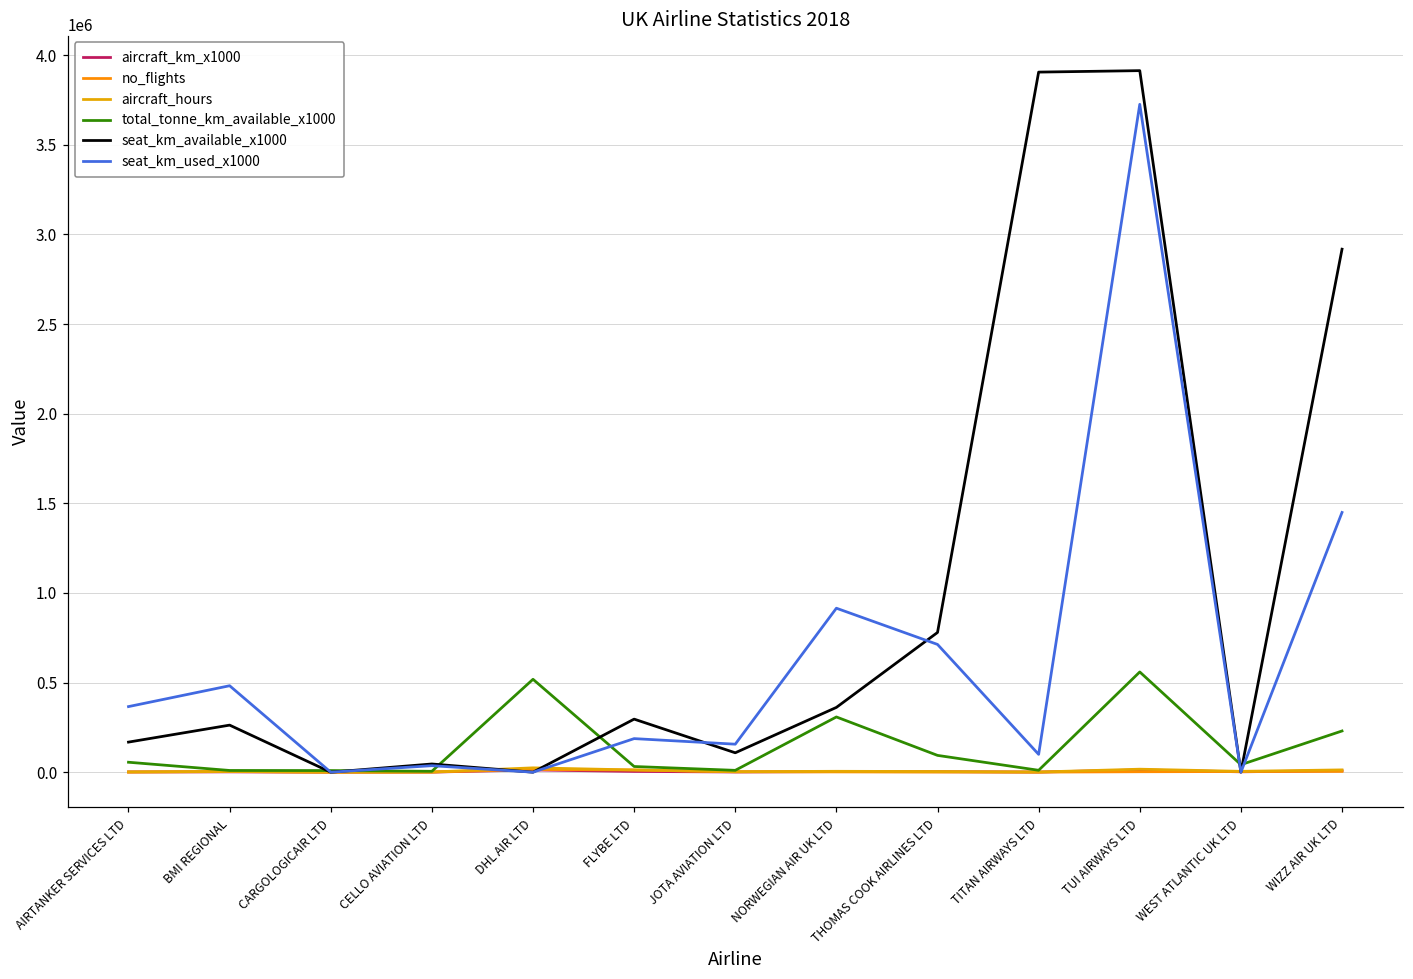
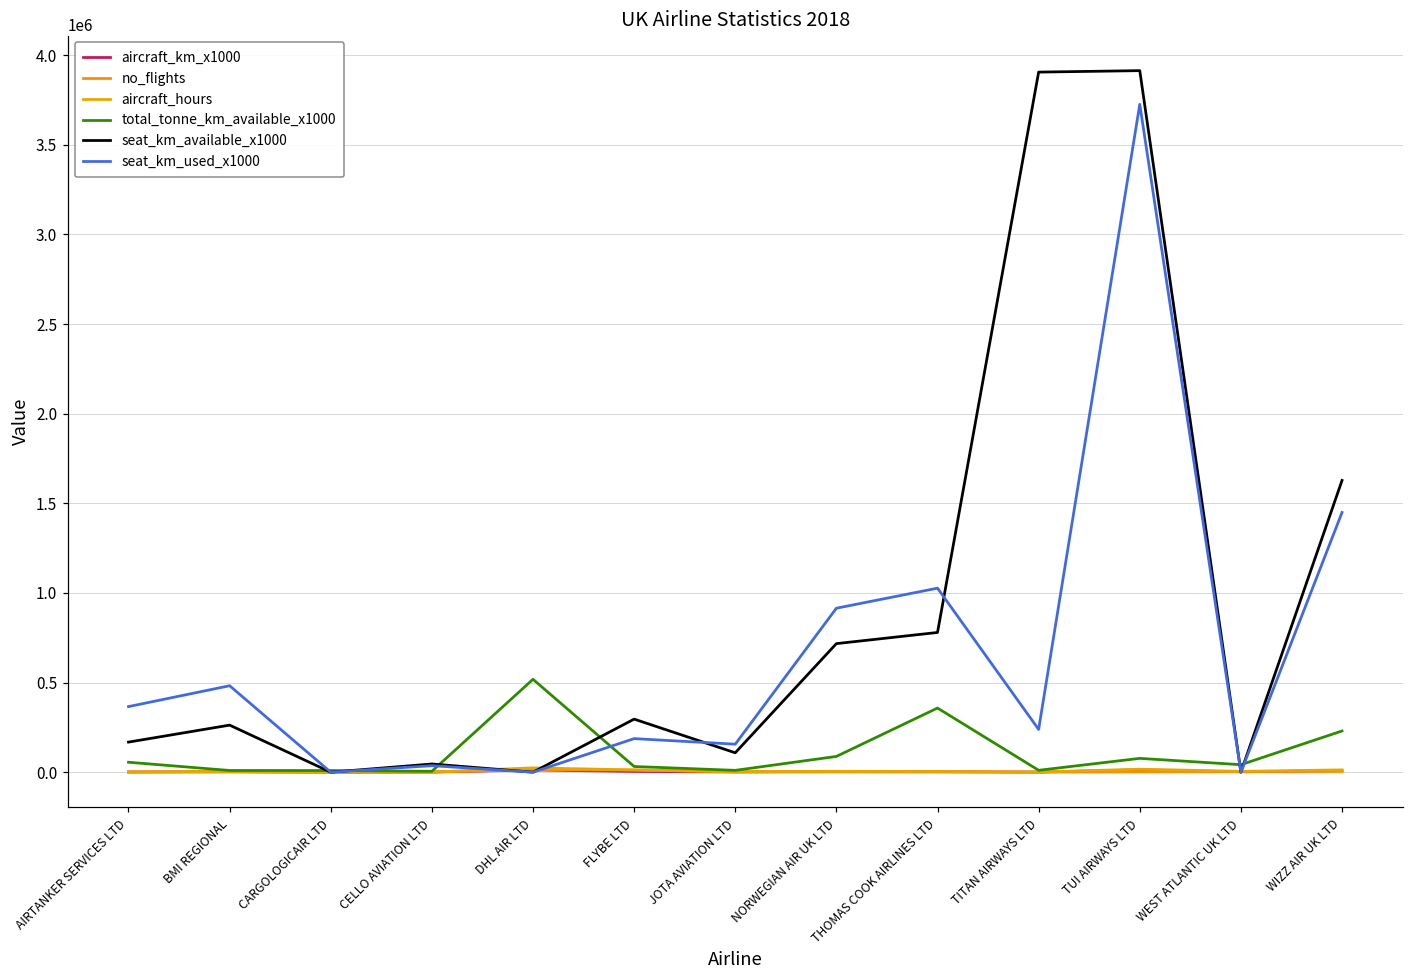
  {
    "total_tonne_km_available_x1000": {
      "AIRTANKER SERVICES LTD": 60000,
      "DHL AIR LTD": 520000,
      "FLYBE LTD": 30000,
-     "NORWEGIAN AIR UK LTD": 310000,
-     "THOMAS COOK AIRLINES LTD": 90000,
-     "TUI AIRWAYS LTD": 560000,
+     "NORWEGIAN AIR UK LTD": 90000,
+     "THOMAS COOK AIRLINES LTD": 360000,
+     "TUI AIRWAYS LTD": 80000,
      "WEST ATLANTIC UK LTD": 40000,
      "WIZZ AIR UK LTD": 230000
    },
    "seat_km_available_x1000": {
      "AIRTANKER SERVICES LTD": 170000,
      "BMI REGIONAL": 260000,
      "FLYBE LTD": 300000,
      "JOTA AVIATION LTD": 110000,
-     "NORWEGIAN AIR UK LTD": 360000,
+     "NORWEGIAN AIR UK LTD": 720000,
      "THOMAS COOK AIRLINES LTD": 780000,
      "TITAN AIRWAYS LTD": 3910000,
      "TUI AIRWAYS LTD": 3910000,
-     "WIZZ AIR UK LTD": 2920000
+     "WIZZ AIR UK LTD": 1630000
    },
    "seat_km_used_x1000": {
      "AIRTANKER SERVICES LTD": 370000,
      "BMI REGIONAL": 480000,
      "FLYBE LTD": 190000,
      "JOTA AVIATION LTD": 160000,
      "NORWEGIAN AIR UK LTD": 910000,
-     "THOMAS COOK AIRLINES LTD": 710000,
-     "TITAN AIRWAYS LTD": 100000,
+     "THOMAS COOK AIRLINES LTD": 1030000,
+     "TITAN AIRWAYS LTD": 240000,
      "TUI AIRWAYS LTD": 3730000,
      "WIZZ AIR UK LTD": 1450000
    }
  }
